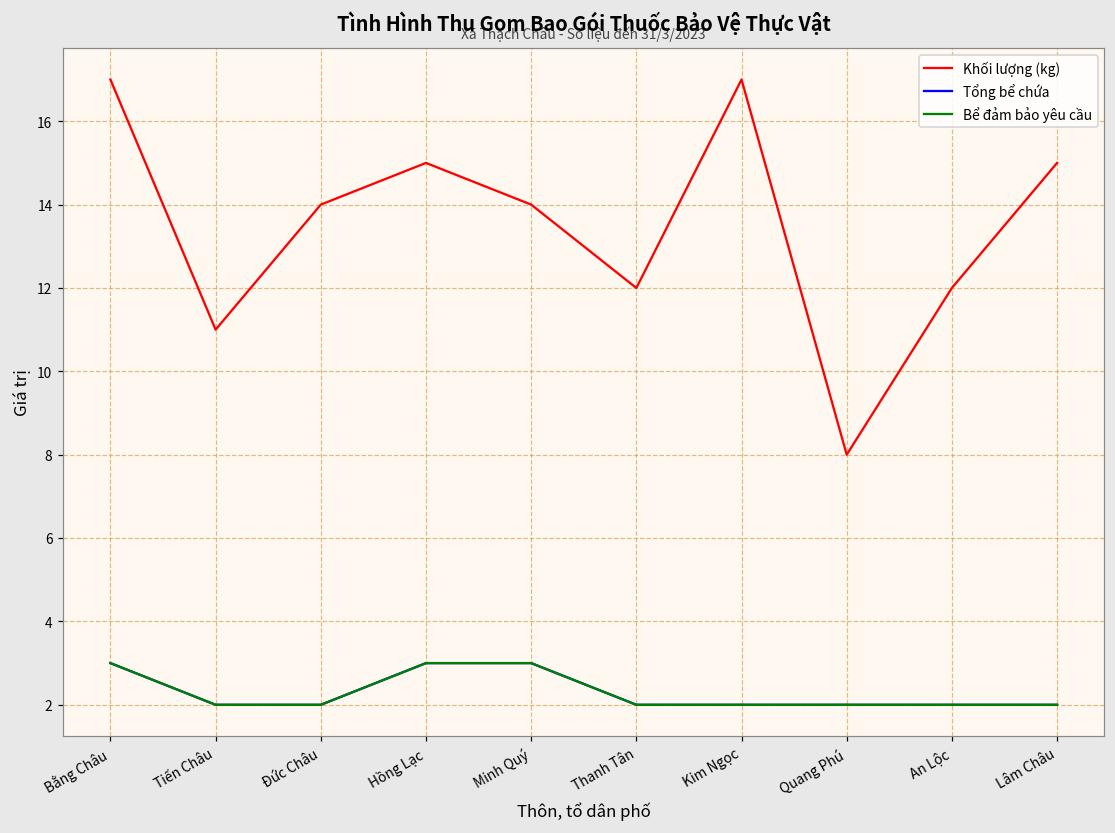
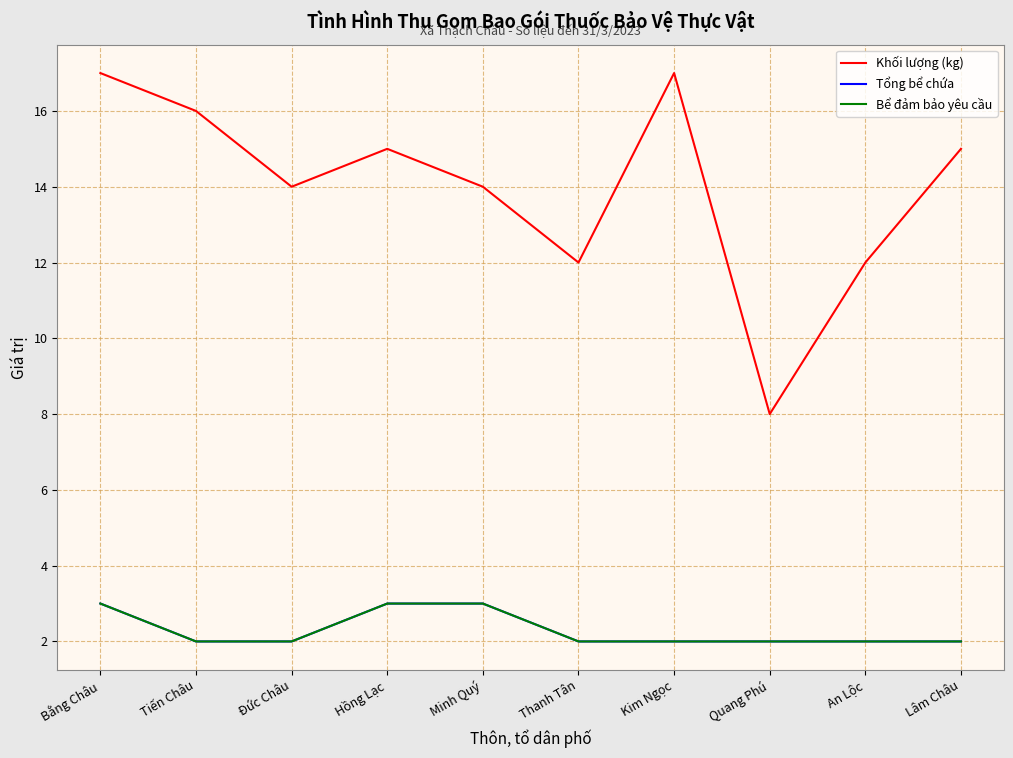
  {
    "Khối lượng (kg)": {
      "Bằng Châu": 17,
-     "Tiến Châu": 11,
+     "Tiến Châu": 16,
      "Đức Châu": 14,
      "Hồng Lạc": 15,
      "Minh Quý": 14,
      "Thanh Tân": 12,
      "Kim Ngọc": 17,
      "Quang Phú": 8,
      "An Lộc": 12,
      "Lâm Châu": 15
    },
    "Bể đảm bảo yêu cầu": {
      "Bằng Châu": 3,
      "Tiến Châu": 2,
      "Đức Châu": 2,
      "Hồng Lạc": 3,
      "Minh Quý": 3,
      "Thanh Tân": 2,
      "Kim Ngọc": 2,
      "Quang Phú": 2,
      "An Lộc": 2,
      "Lâm Châu": 2
    }
  }
